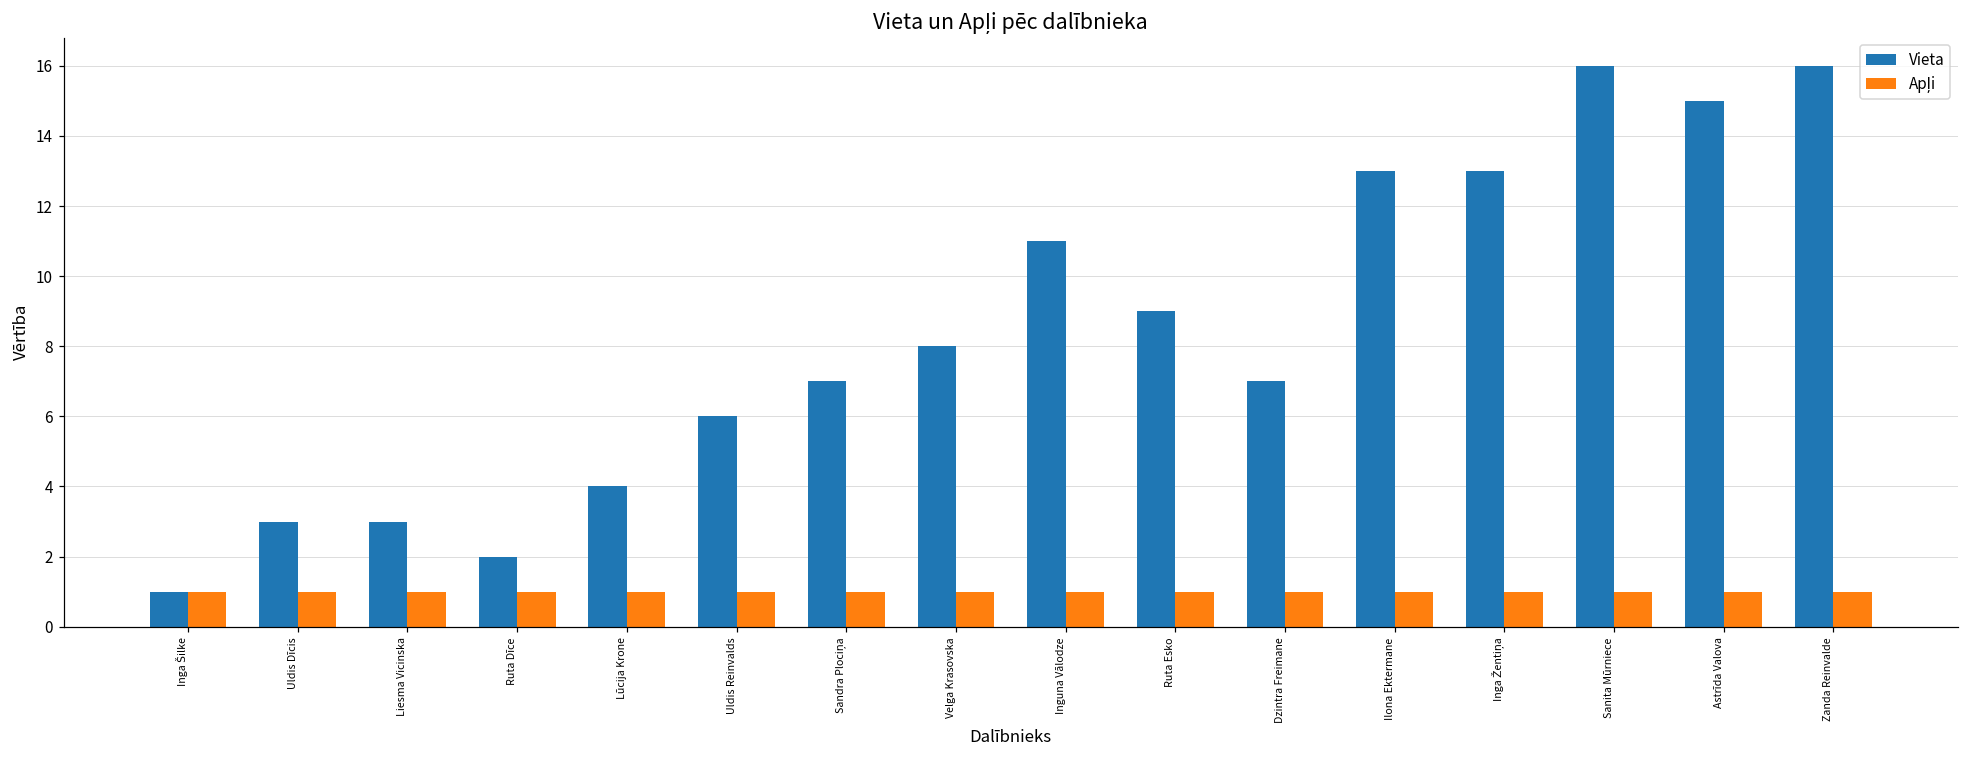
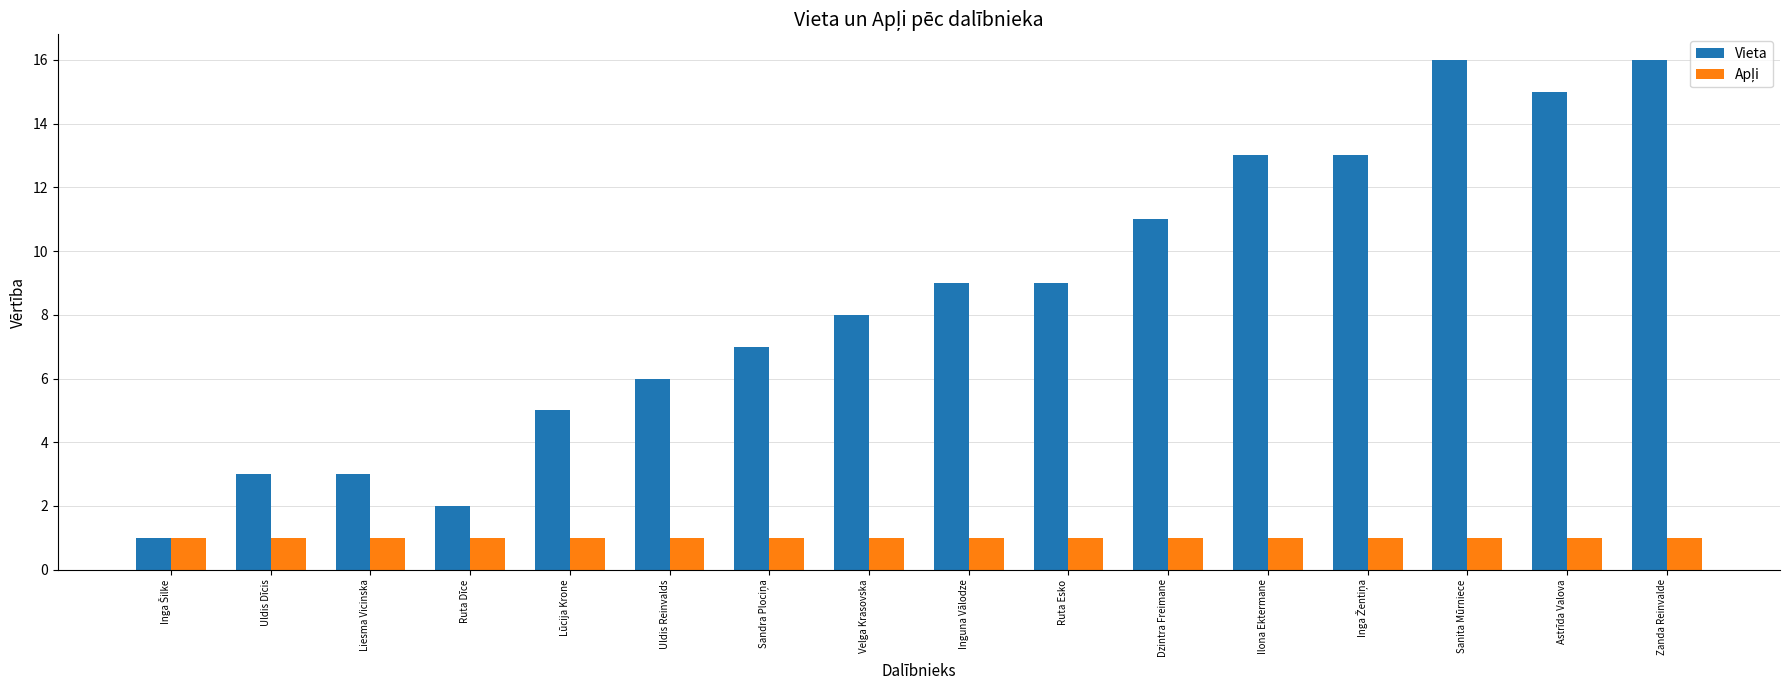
  {
    "Vieta": {
      "Inga Šilke": 1,
      "Uldis Dīcis": 3,
      "Liesma Vicinska": 3,
      "Ruta Dīce": 2,
-     "Lūcija Krone": 4,
+     "Lūcija Krone": 5,
      "Uldis Reinvalds": 6,
      "Sandra Plociņa": 7,
      "Velga Krasovska": 8,
-     "Inguna Vālodze": 11,
+     "Inguna Vālodze": 9,
      "Ruta Esko": 9,
-     "Dzintra Freimane": 7,
+     "Dzintra Freimane": 11,
      "Ilona Ektermane": 13,
      "Inga Žentiņa": 13,
      "Sanita Mūrniece": 16,
      "Astrīda Valova": 15,
      "Zanda Reinvalde": 16
    },
    "Apļi": {
      "Inga Šilke": 1,
      "Uldis Dīcis": 1,
      "Liesma Vicinska": 1,
      "Ruta Dīce": 1,
      "Lūcija Krone": 1,
      "Uldis Reinvalds": 1,
      "Sandra Plociņa": 1,
      "Velga Krasovska": 1,
      "Inguna Vālodze": 1,
      "Ruta Esko": 1,
      "Dzintra Freimane": 1,
      "Ilona Ektermane": 1,
      "Inga Žentiņa": 1,
      "Sanita Mūrniece": 1,
      "Astrīda Valova": 1,
      "Zanda Reinvalde": 1
    }
  }
